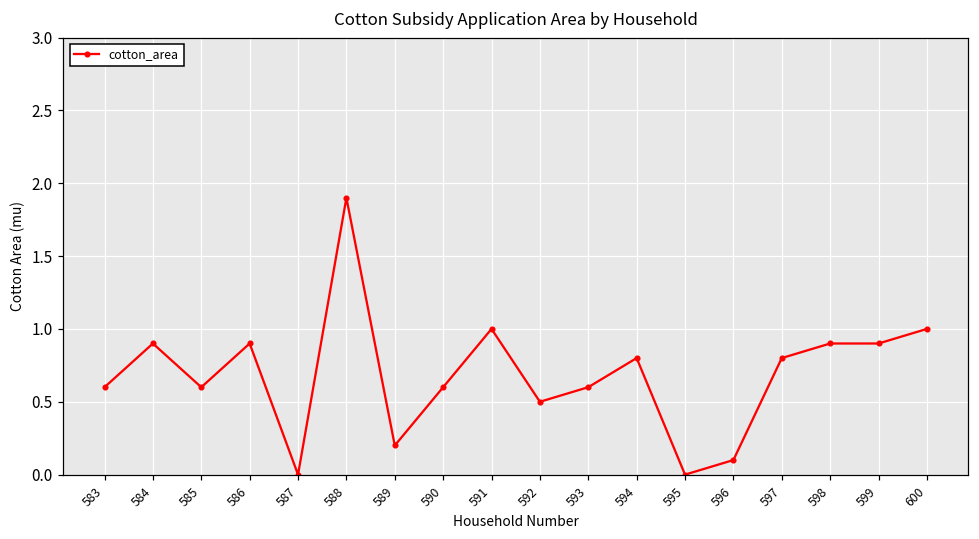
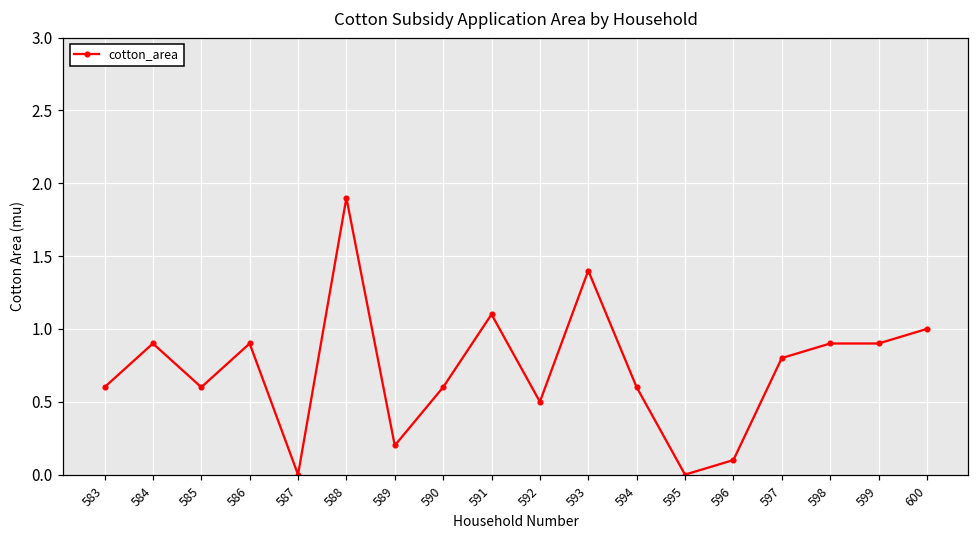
  {
    "583": 0.6,
    "584": 0.9,
    "585": 0.6,
    "586": 0.9,
    "587": 0.0,
    "588": 1.9,
    "589": 0.2,
    "590": 0.6,
-   "591": 1.0,
+   "591": 1.1,
    "592": 0.5,
-   "593": 0.6,
-   "594": 0.8,
+   "593": 1.4,
+   "594": 0.6,
    "595": 0.0,
    "596": 0.1,
    "597": 0.8,
    "598": 0.9,
    "599": 0.9,
    "600": 1.0
  }
